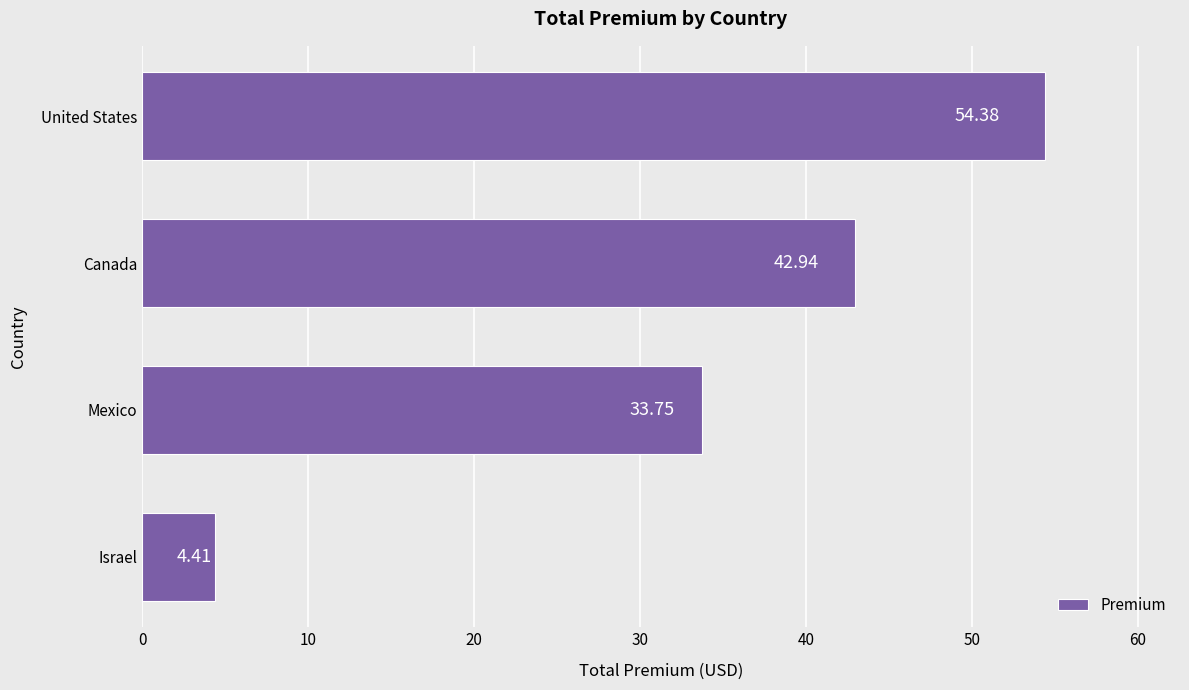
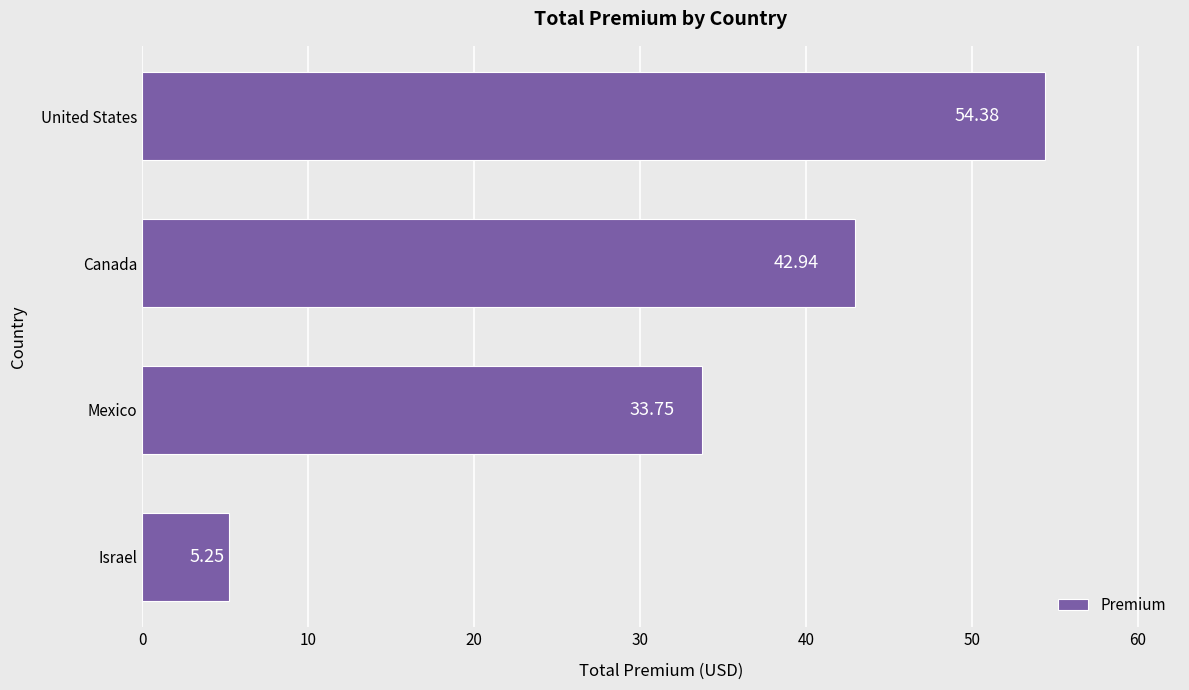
  {
    "United States": 54.38,
    "Canada": 42.94,
    "Mexico": 33.75,
-   "Israel": 4.41
+   "Israel": 5.25
  }
